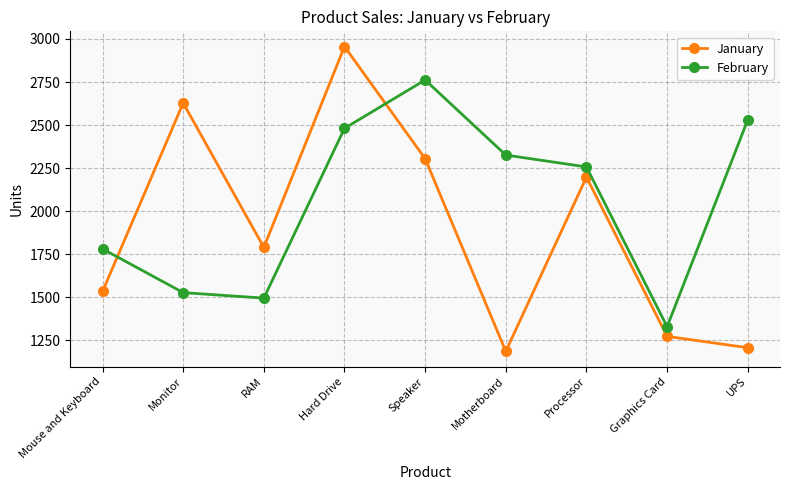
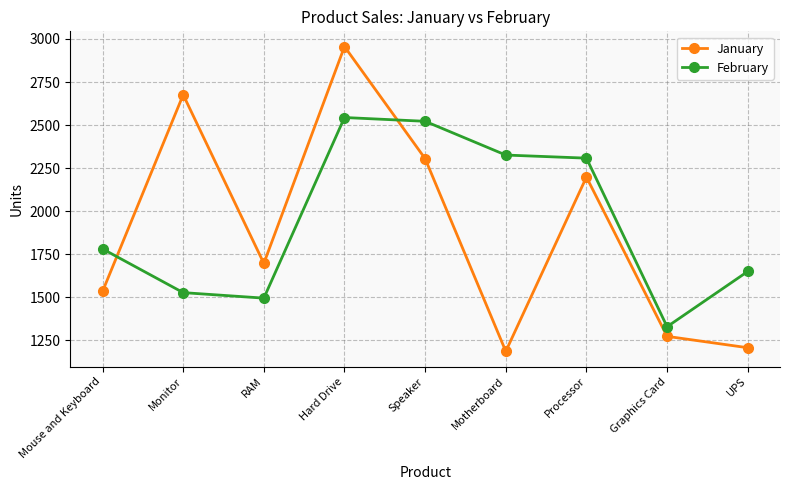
  {
    "January": {
      "Mouse and Keyboard": 1530,
-     "Monitor": 2630,
-     "RAM": 1790,
+     "Monitor": 2680,
+     "RAM": 1700,
      "Hard Drive": 2960,
      "Speaker": 2310,
      "Motherboard": 1190,
      "Processor": 2200,
      "Graphics Card": 1270,
      "UPS": 1210
    },
    "February": {
      "Mouse and Keyboard": 1780,
      "Monitor": 1530,
      "RAM": 1500,
-     "Hard Drive": 2480,
-     "Speaker": 2760,
+     "Hard Drive": 2540,
+     "Speaker": 2520,
      "Motherboard": 2330,
-     "Processor": 2260,
+     "Processor": 2310,
      "Graphics Card": 1330,
-     "UPS": 2530
+     "UPS": 1650
    }
  }
